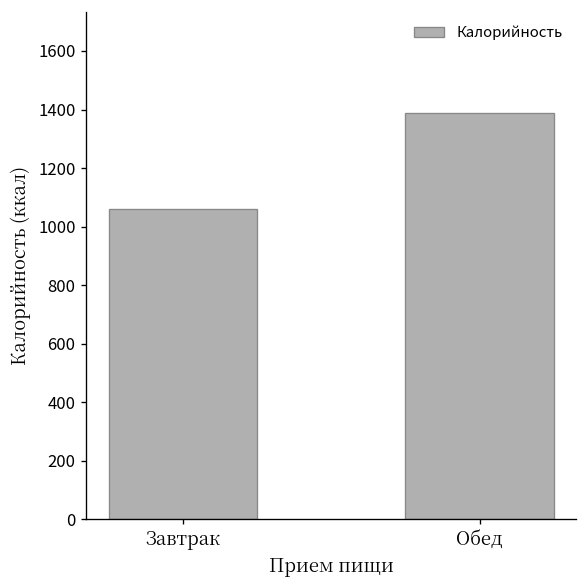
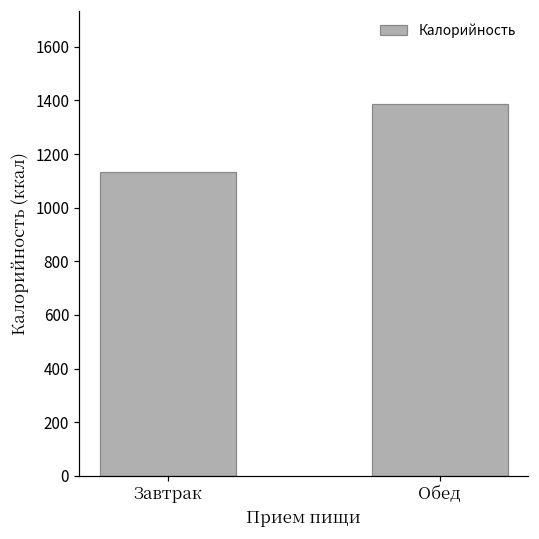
  {
-   "Завтрак": 1060,
+   "Завтрак": 1130,
    "Обед": 1390
  }
